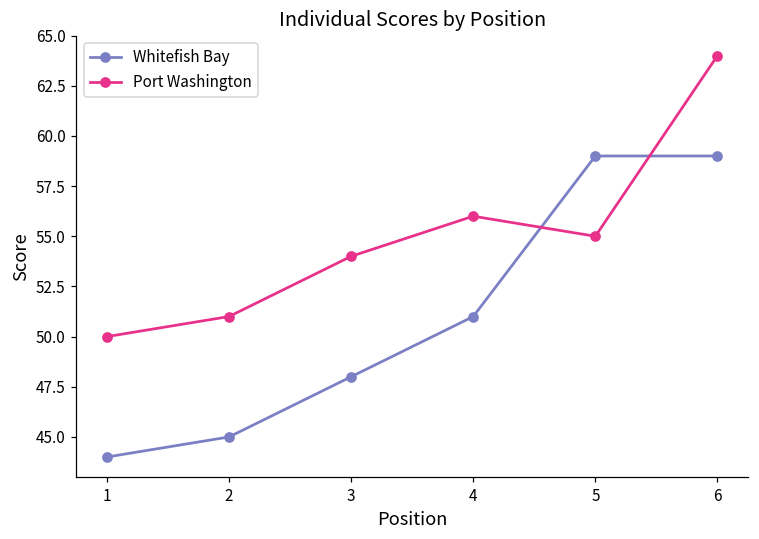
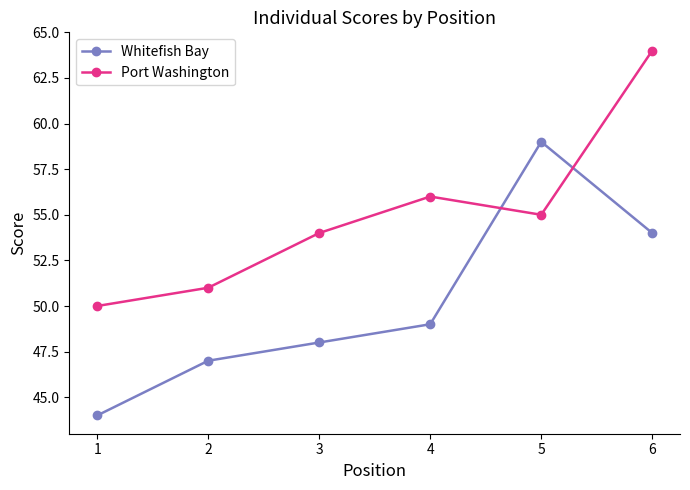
  {
    "Whitefish Bay": {
      "1": 44,
-     "2": 45,
+     "2": 47,
      "3": 48,
-     "4": 51,
+     "4": 49,
      "5": 59,
-     "6": 59
+     "6": 54
    },
    "Port Washington": {
      "1": 50,
      "2": 51,
      "3": 54,
      "4": 56,
      "5": 55,
      "6": 64
    }
  }
